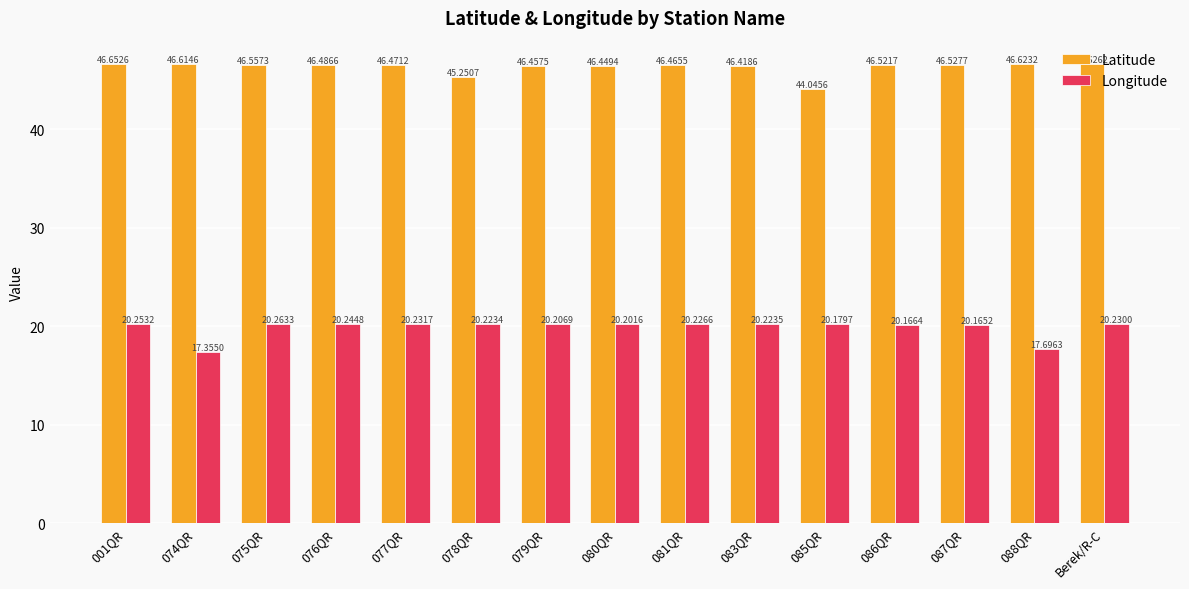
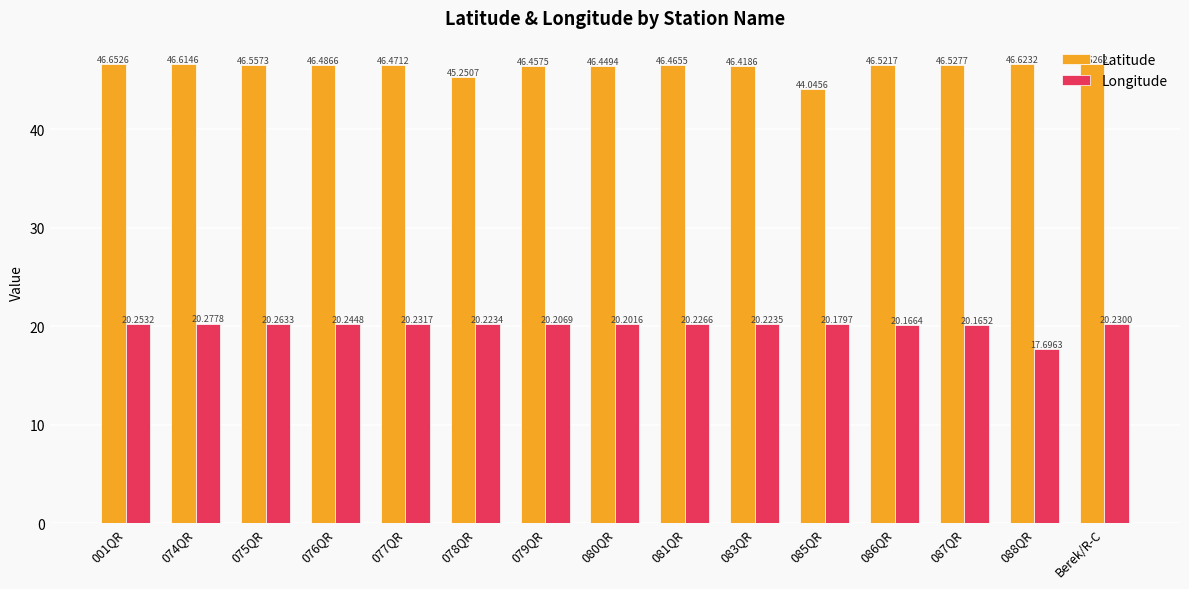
  {
    "Latitude": {
      "001QR": 46.6526,
      "074QR": 46.6146,
      "075QR": 46.5573,
      "076QR": 46.4866,
      "077QR": 46.4712,
      "078QR": 45.2507,
      "079QR": 46.4575,
      "080QR": 46.4494,
      "081QR": 46.4655,
      "083QR": 46.4186,
      "085QR": 44.0456,
      "086QR": 46.5217,
      "087QR": 46.5277,
      "088QR": 46.6232,
      "Berek/R-C": 46.6262
    },
    "Longitude": {
      "001QR": 20.2532,
-     "074QR": 17.3550,
+     "074QR": 20.2778,
      "075QR": 20.2633,
      "076QR": 20.2448,
      "077QR": 20.2317,
      "078QR": 20.2234,
      "079QR": 20.2069,
      "080QR": 20.2016,
      "081QR": 20.2266,
      "083QR": 20.2235,
      "085QR": 20.1797,
      "086QR": 20.1664,
      "087QR": 20.1652,
      "088QR": 17.6963,
      "Berek/R-C": 20.2300
    }
  }
